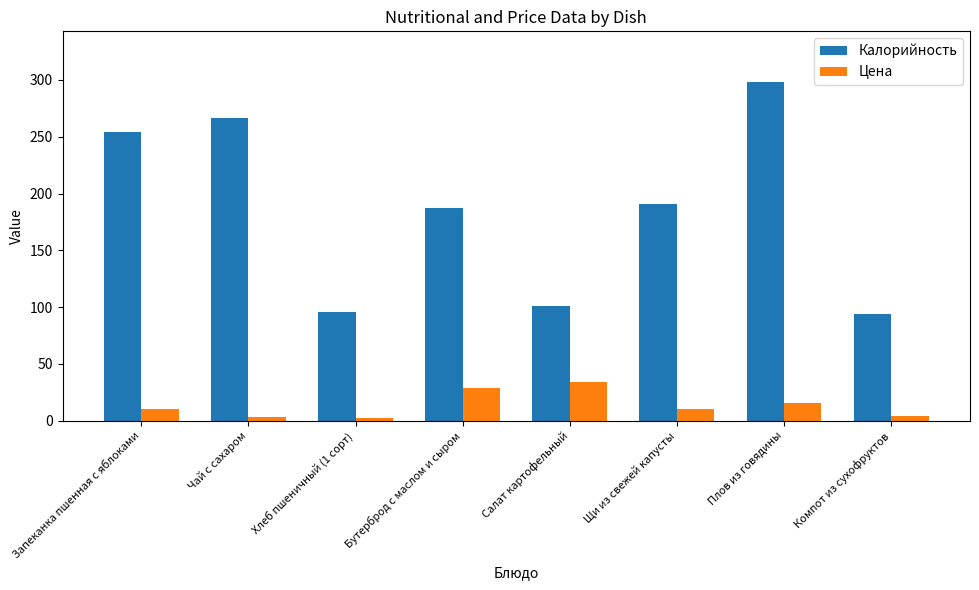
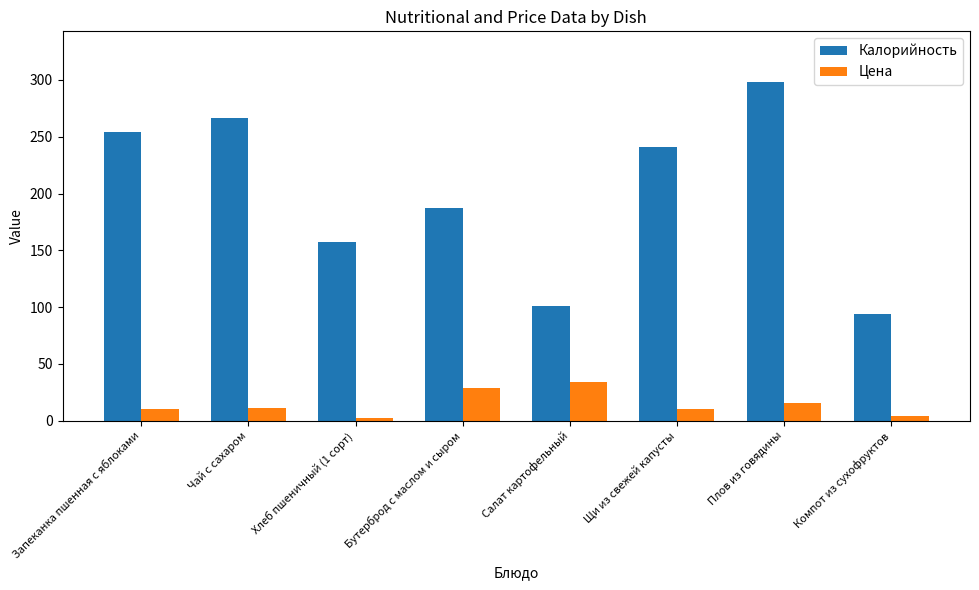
  {
    "Калорийность": {
      "Запеканка пшенная с яблоками": 254,
      "Чай с сахаром": 266,
-     "Хлеб пшеничный (1 сорт)": 96,
+     "Хлеб пшеничный (1 сорт)": 157,
      "Бутерброд с маслом и сыром": 187,
      "Салат картофельный": 101,
-     "Щи из свежей капусты": 191,
+     "Щи из свежей капусты": 241,
      "Плов из говядины": 298,
      "Компот из сухофруктов": 94
    },
    "Цена": {
      "Запеканка пшенная с яблоками": 10,
-     "Чай с сахаром": 4,
+     "Чай с сахаром": 11,
      "Хлеб пшеничный (1 сорт)": 3,
      "Бутерброд с маслом и сыром": 29,
      "Салат картофельный": 34,
      "Щи из свежей капусты": 10,
      "Плов из говядины": 16,
      "Компот из сухофруктов": 4
    }
  }
